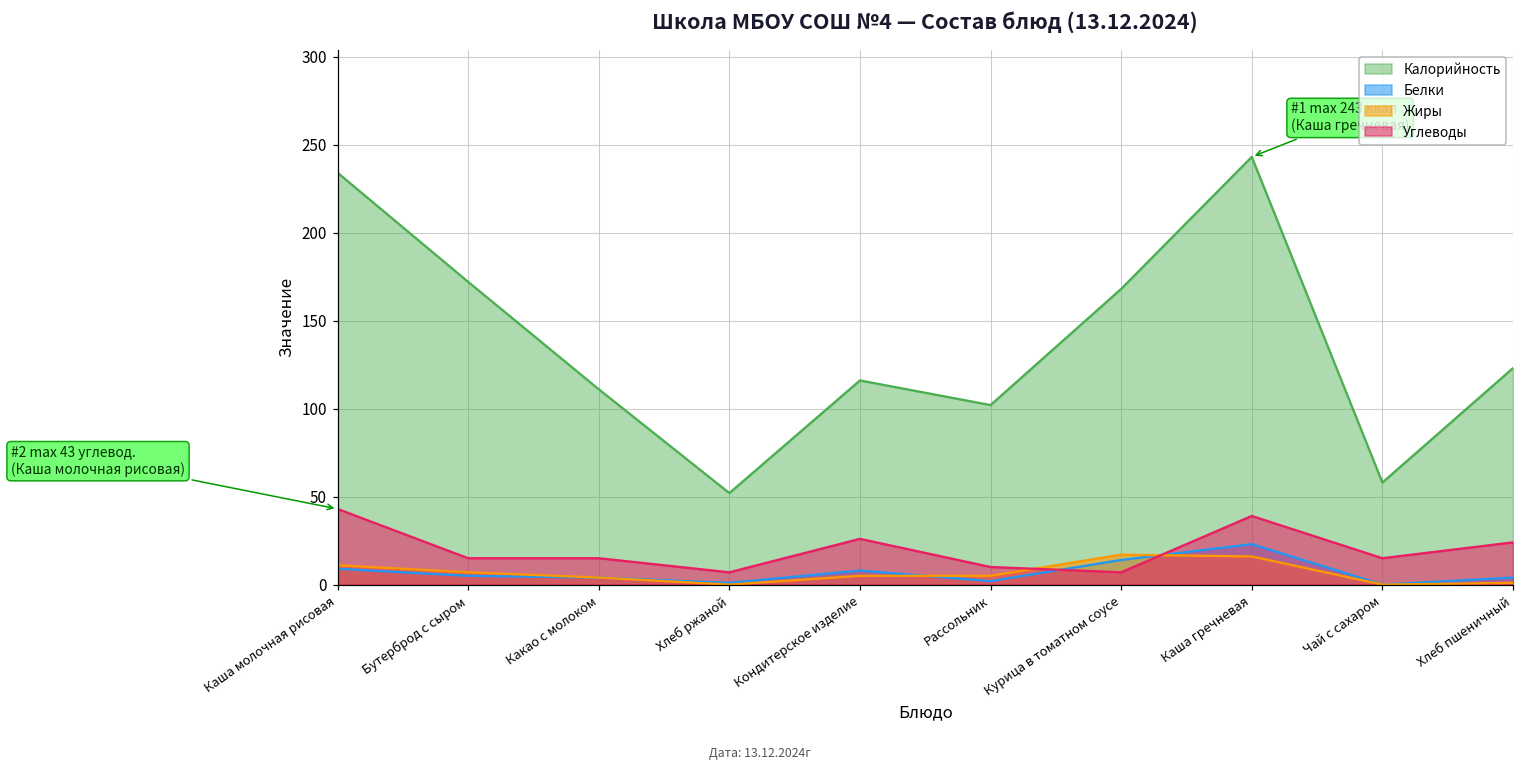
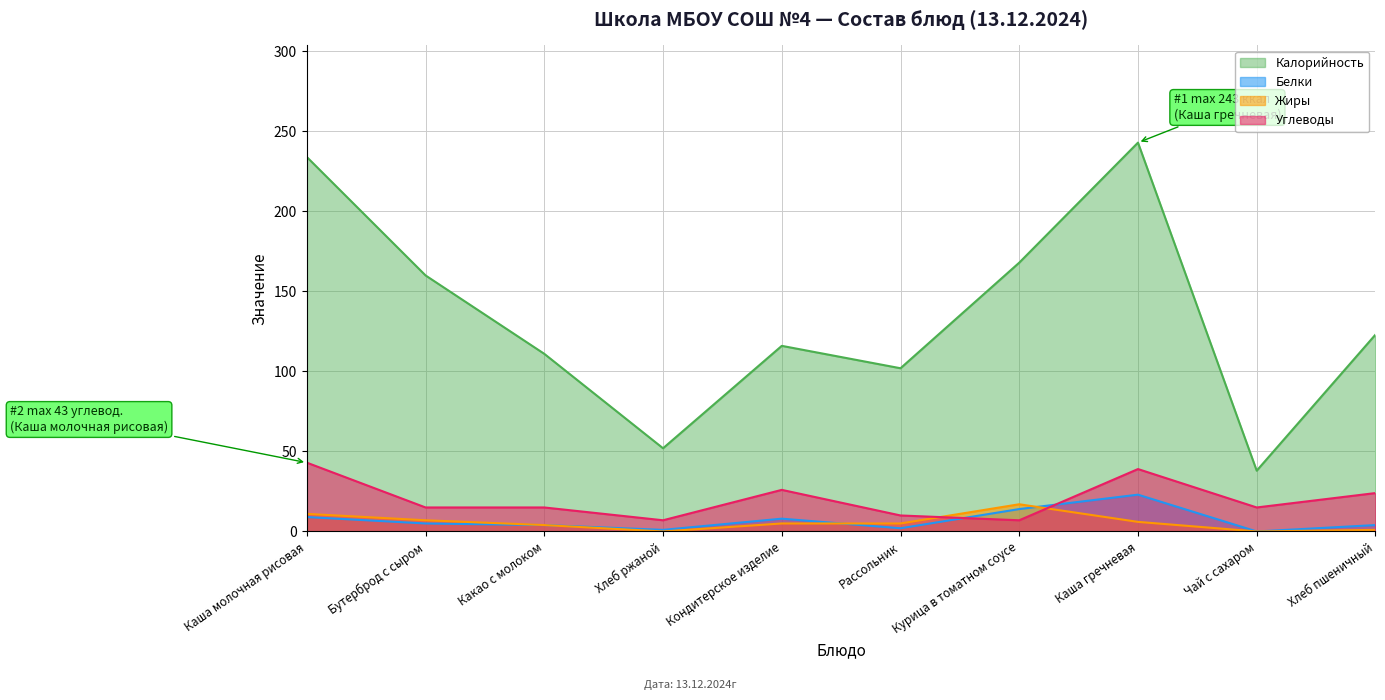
  {
    "Калорийность": {
      "Каша молочная рисовая": 234,
-     "Бутерброд с сыром": 172,
+     "Бутерброд с сыром": 160,
      "Какао с молоком": 111,
      "Хлеб ржаной": 52,
      "Кондитерское изделие": 116,
      "Рассольник": 102,
      "Курица в томатном соусе": 168,
-     "Чай с сахаром": 58,
+     "Чай с сахаром": 38,
      "Хлеб пшеничный": 123
    },
    "Белки": {
      "Каша молочная рисовая": 9,
      "Бутерброд с сыром": 5,
      "Кондитерское изделие": 8,
      "Рассольник": 2,
      "Курица в томатном соусе": 14,
      "Каша гречневая": 23,
      "Хлеб пшеничный": 4
    },
    "Жиры": {
      "Каша молочная рисовая": 11,
      "Бутерброд с сыром": 7,
      "Кондитерское изделие": 5,
      "Рассольник": 5,
      "Курица в томатном соусе": 17,
-     "Каша гречневая": 16,
+     "Каша гречневая": 6,
      "Хлеб пшеничный": 1
    },
    "Углеводы": {
      "Бутерброд с сыром": 15,
      "Какао с молоком": 15,
      "Хлеб ржаной": 7,
      "Кондитерское изделие": 26,
      "Рассольник": 10,
      "Курица в томатном соусе": 7,
      "Каша гречневая": 39,
      "Чай с сахаром": 15,
      "Хлеб пшеничный": 24
    }
  }
